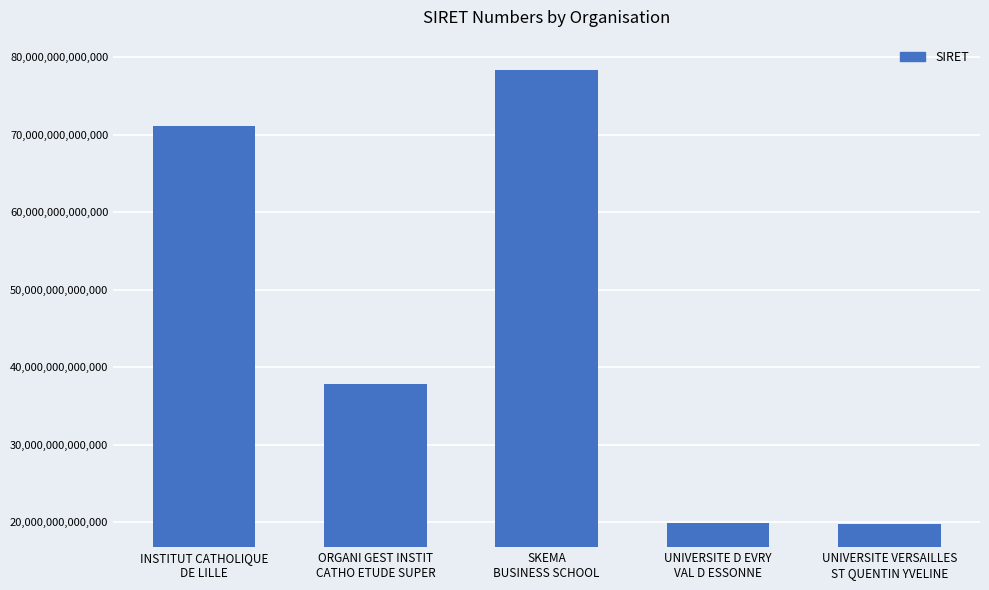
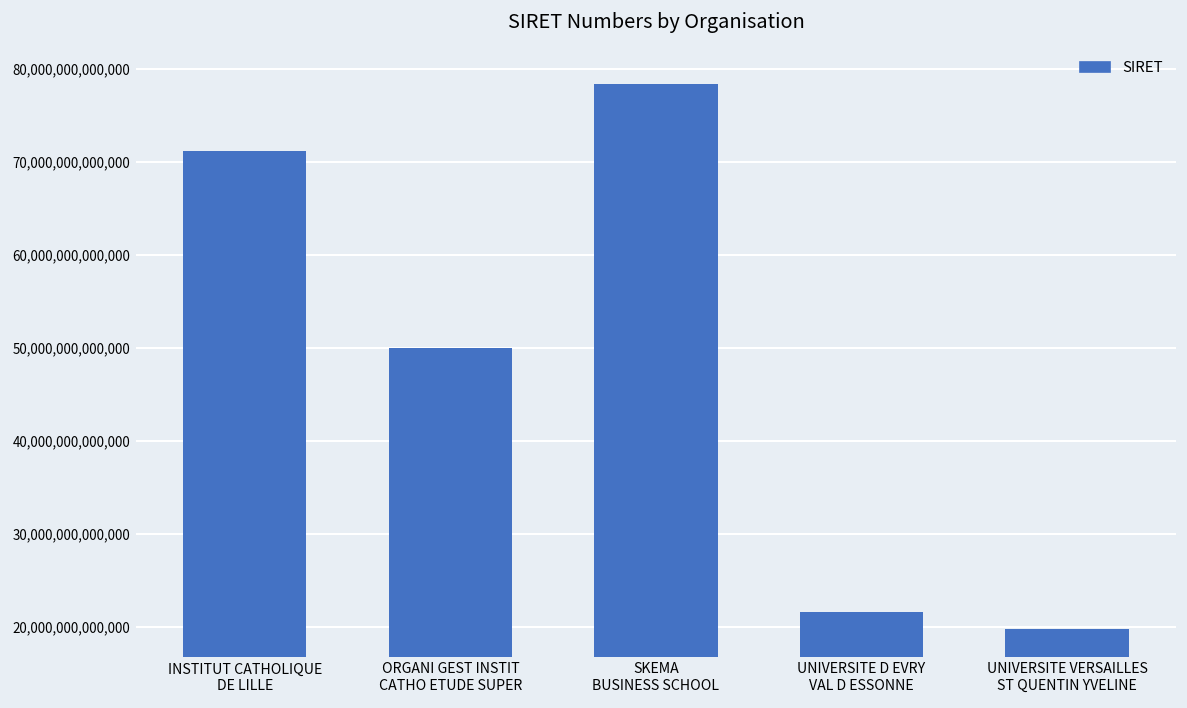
  {
    "INSTITUT CATHOLIQUE DE LILLE": "71,000,000,000,000",
-   "ORGANI GEST INSTIT CATHO ETUDE SUPER": "38,000,000,000,000",
+   "ORGANI GEST INSTIT CATHO ETUDE SUPER": "50,000,000,000,000",
    "SKEMA BUSINESS SCHOOL": "78,000,000,000,000",
-   "UNIVERSITE D EVRY VAL D ESSONNE": "20,000,000,000,000",
+   "UNIVERSITE D EVRY VAL D ESSONNE": "22,000,000,000,000",
    "UNIVERSITE VERSAILLES ST QUENTIN YVELINE": "20,000,000,000,000"
  }
